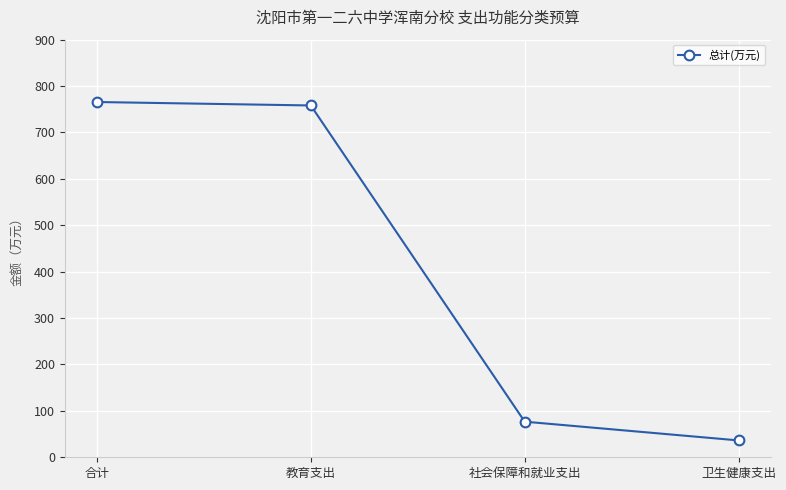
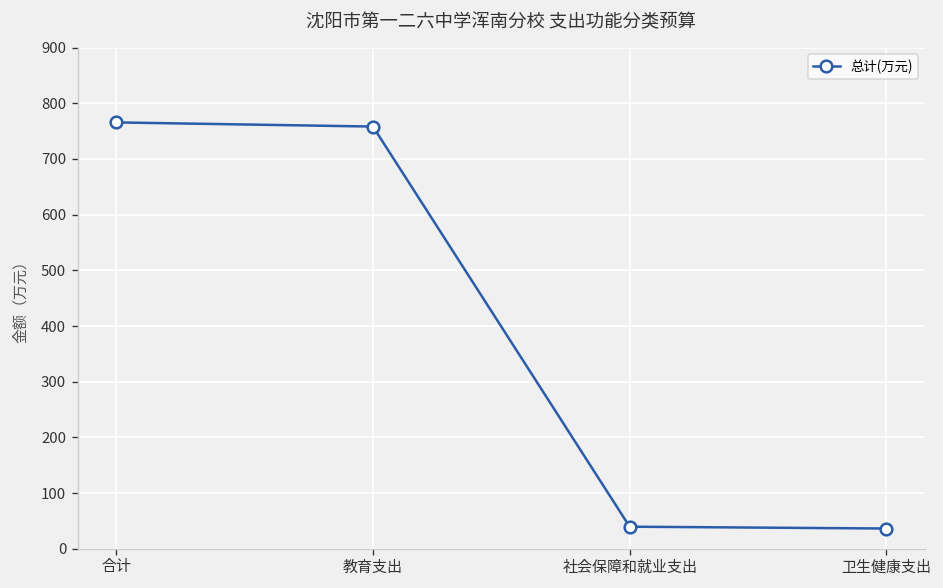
  {
    "合计": 770,
    "教育支出": 760,
-   "社会保障和就业支出": 80,
+   "社会保障和就业支出": 40,
    "卫生健康支出": 40
  }
